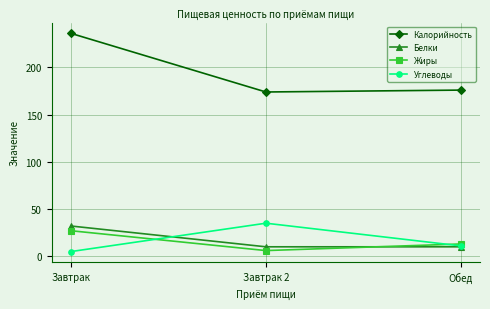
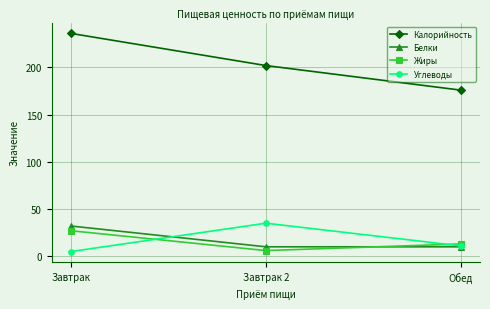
  {
    "Калорийность": {
      "Завтрак": 240,
-     "Завтрак 2": 170,
+     "Завтрак 2": 200,
      "Обед": 180
    },
    "Белки": {
      "Завтрак": 30,
      "Завтрак 2": 10
    },
    "Жиры": {
      "Завтрак": 30,
      "Завтрак 2": 10
    },
    "Углеводы": {
      "Завтрак": 10,
      "Завтрак 2": 40
    }
  }
